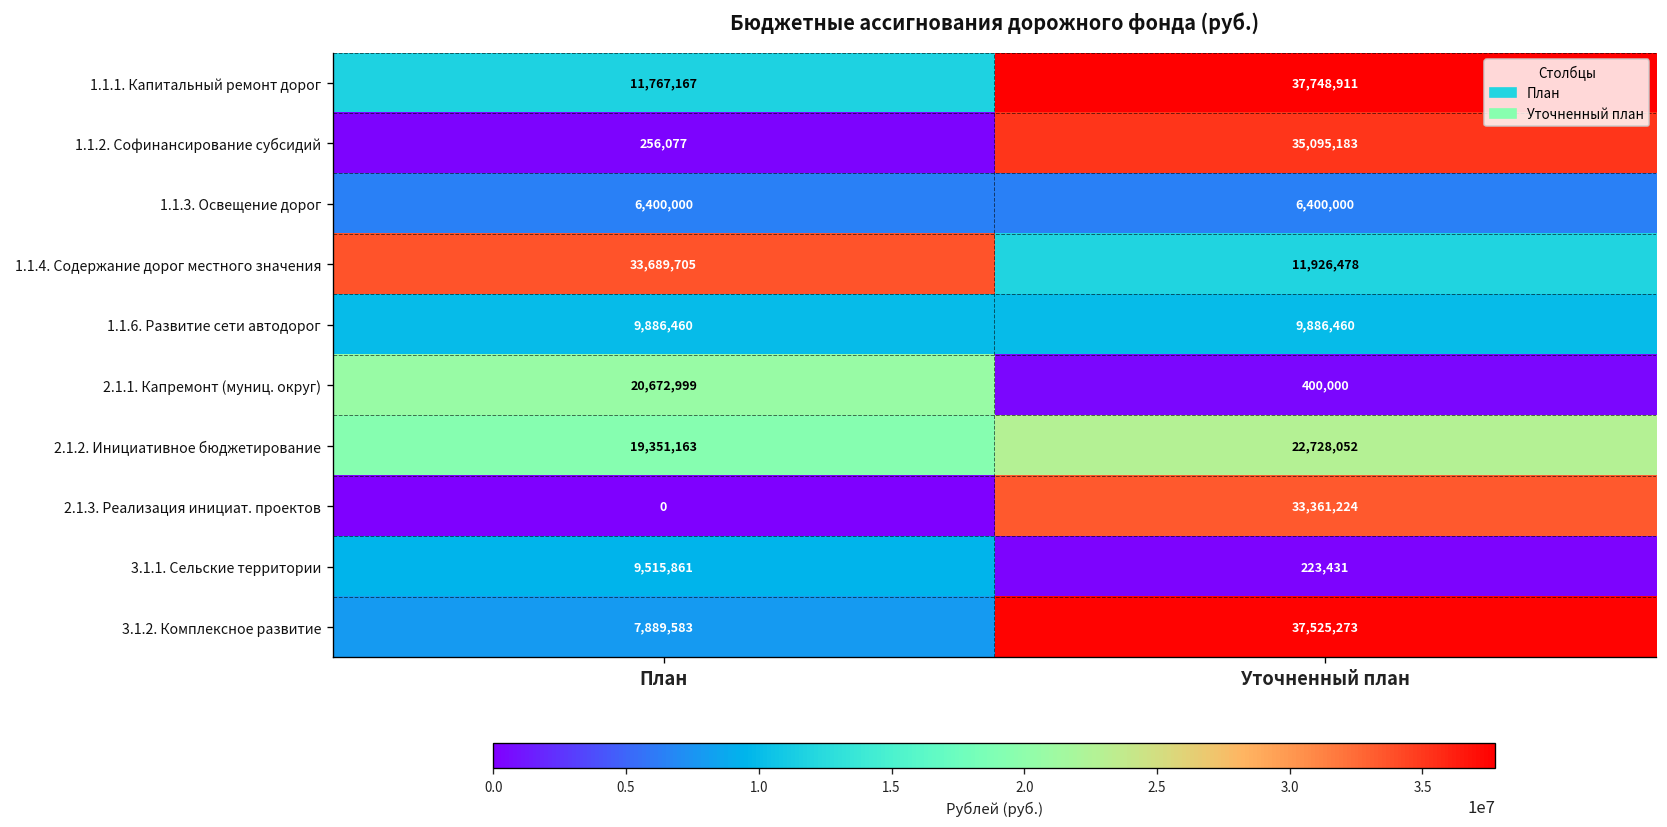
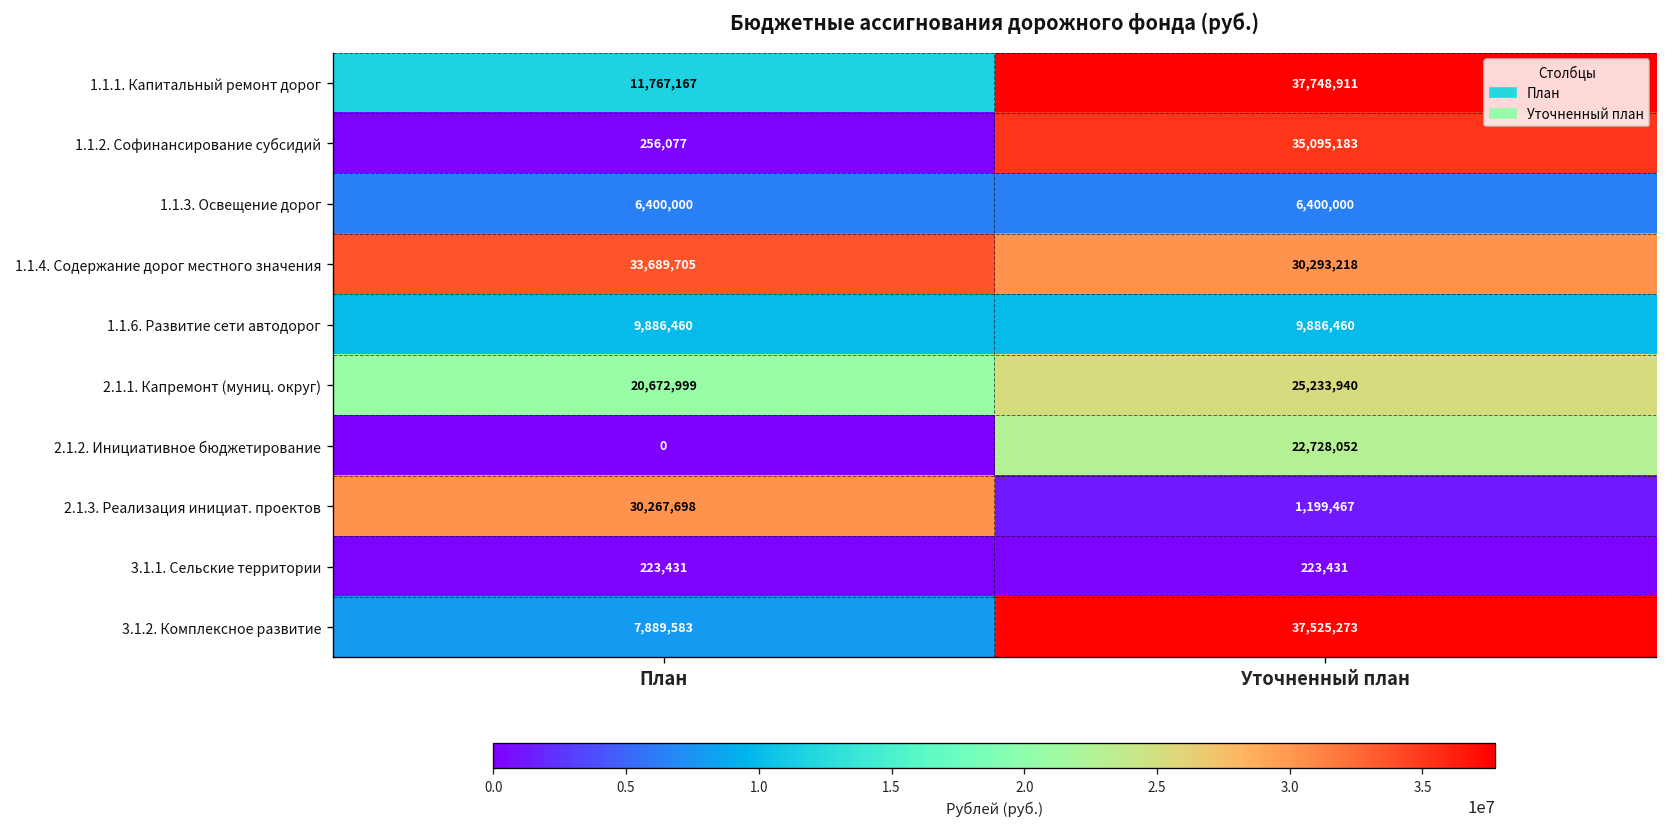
  {
    "1.1.1. Капитальный ремонт дорог": {
      "План": "11,767,167",
      "Уточненный план": "37,748,911"
    },
    "1.1.2. Софинансирование субсидий": {
      "План": "256,077",
      "Уточненный план": "35,095,183"
    },
    "1.1.3. Освещение дорог": {
      "План": "6,400,000",
      "Уточненный план": "6,400,000"
    },
    "1.1.4. Содержание дорог местного значения": {
      "План": "33,689,705",
-     "Уточненный план": "11,926,478"
+     "Уточненный план": "30,293,218"
    },
    "1.1.6. Развитие сети автодорог": {
      "План": "9,886,460",
      "Уточненный план": "9,886,460"
    },
    "2.1.1. Капремонт (муниц. округ)": {
      "План": "20,672,999",
-     "Уточненный план": "400,000"
+     "Уточненный план": "25,233,940"
    },
    "2.1.2. Инициативное бюджетирование": {
-     "План": "19,351,163",
+     "План": "0",
      "Уточненный план": "22,728,052"
    },
    "2.1.3. Реализация инициат. проектов": {
-     "План": "0",
-     "Уточненный план": "33,361,224"
+     "План": "30,267,698",
+     "Уточненный план": "1,199,467"
    },
    "3.1.1. Сельские территории": {
-     "План": "9,515,861",
+     "План": "223,431",
      "Уточненный план": "223,431"
    },
    "3.1.2. Комплексное развитие": {
      "План": "7,889,583",
      "Уточненный план": "37,525,273"
    }
  }
